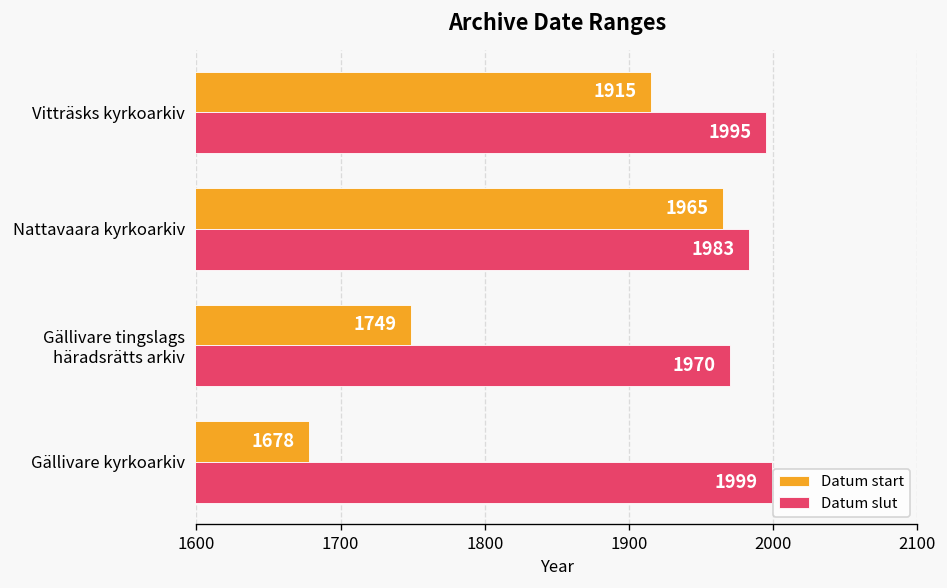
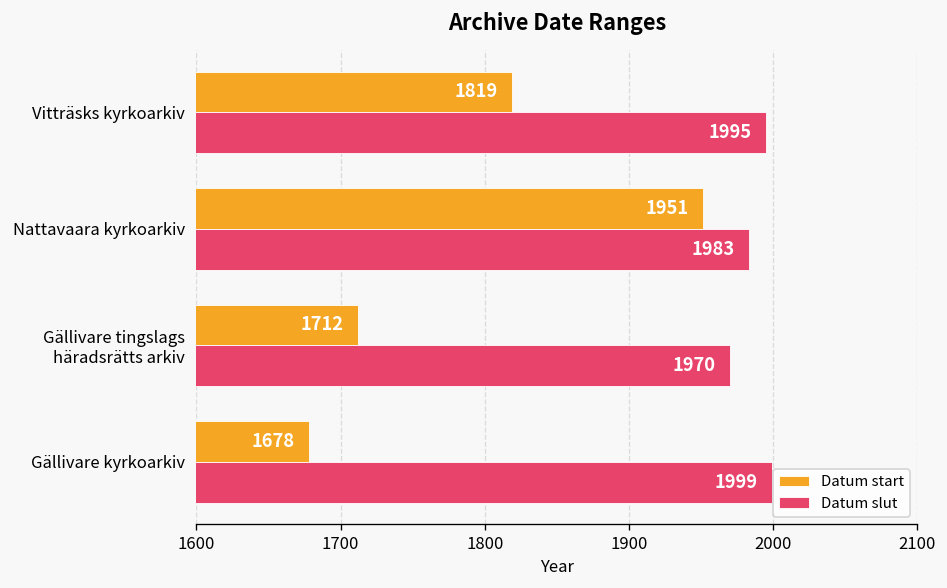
  {
    "Datum start": {
-     "Vitträsks kyrkoarkiv": 1915,
-     "Nattavaara kyrkoarkiv": 1965,
-     "Gällivare tingslags häradsrätts arkiv": 1749,
+     "Vitträsks kyrkoarkiv": 1819,
+     "Nattavaara kyrkoarkiv": 1951,
+     "Gällivare tingslags häradsrätts arkiv": 1712,
      "Gällivare kyrkoarkiv": 1678
    },
    "Datum slut": {
      "Vitträsks kyrkoarkiv": 1995,
      "Nattavaara kyrkoarkiv": 1983,
      "Gällivare tingslags häradsrätts arkiv": 1970,
      "Gällivare kyrkoarkiv": 1999
    }
  }
